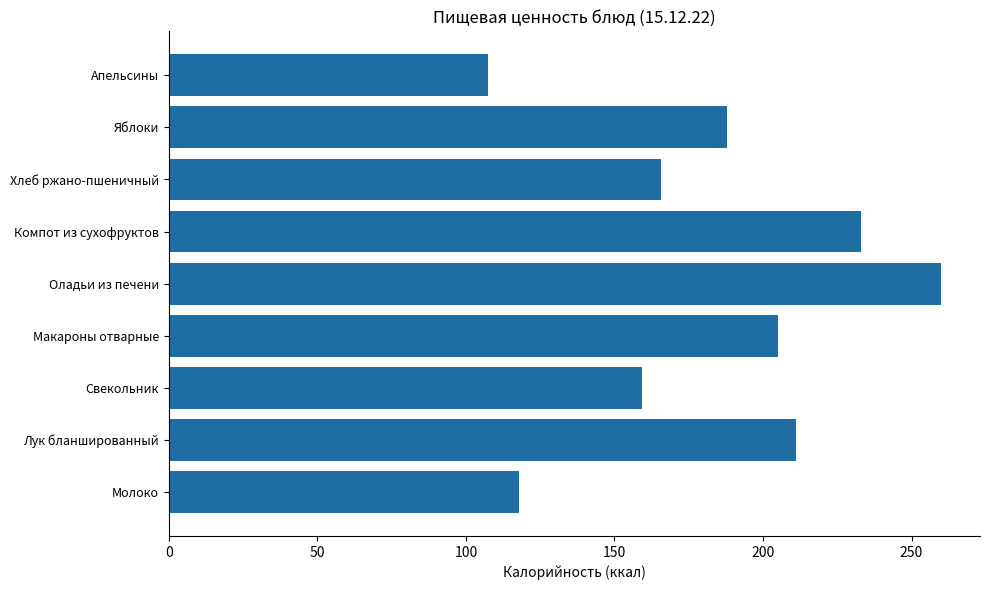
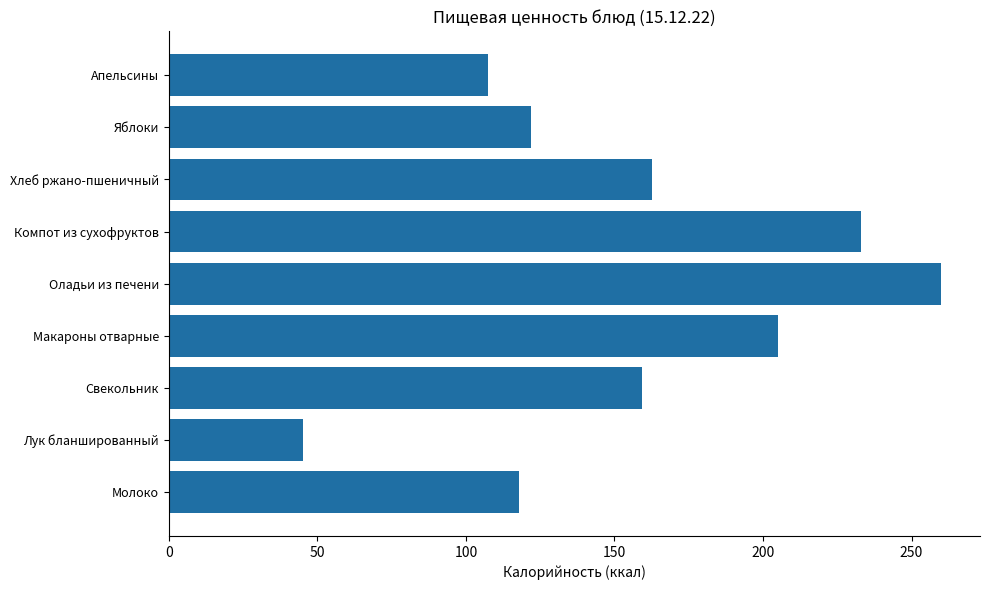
  {
    "Апельсины": 108,
-   "Яблоки": 188,
-   "Хлеб ржано-пшеничный": 166,
+   "Яблоки": 122,
+   "Хлеб ржано-пшеничный": 163,
    "Компот из сухофруктов": 233,
    "Оладьи из печени": 260,
    "Макароны отварные": 205,
    "Свекольник": 159,
-   "Лук бланшированный": 211,
+   "Лук бланшированный": 45,
    "Молоко": 118
  }
